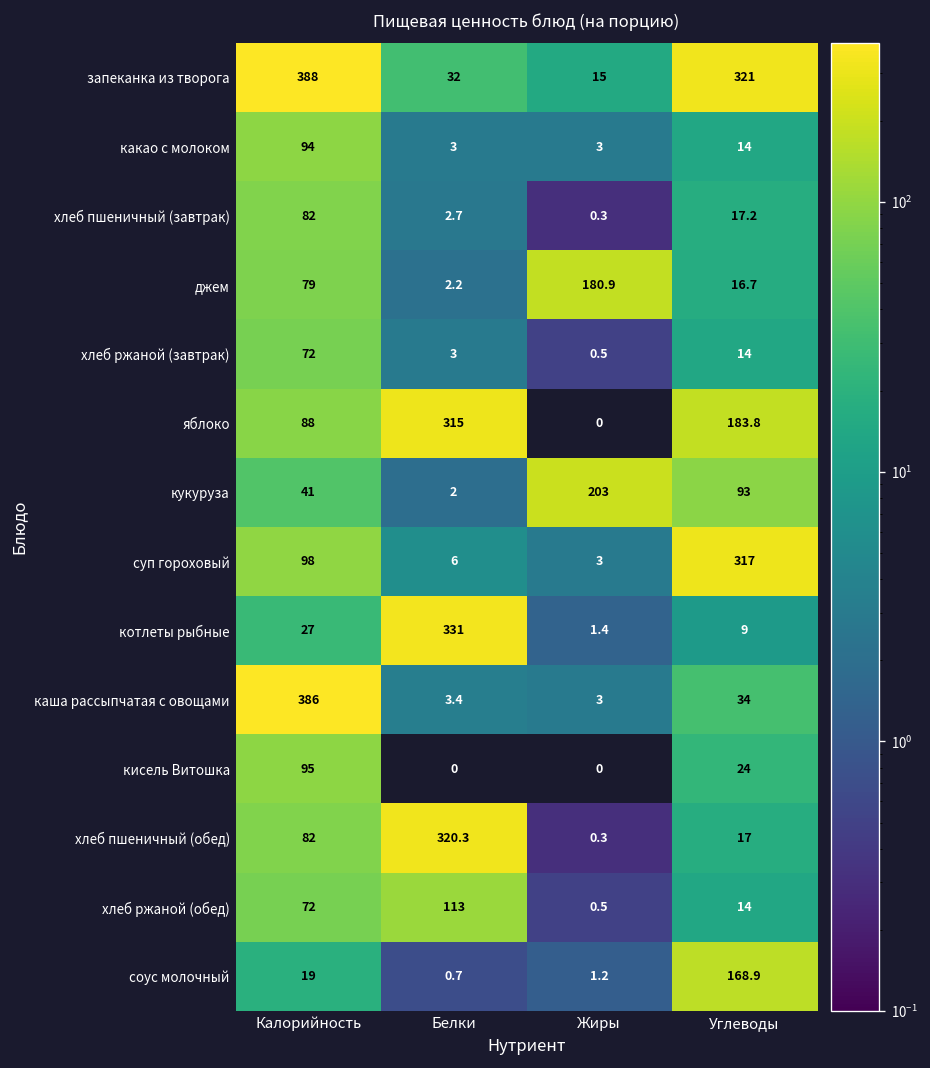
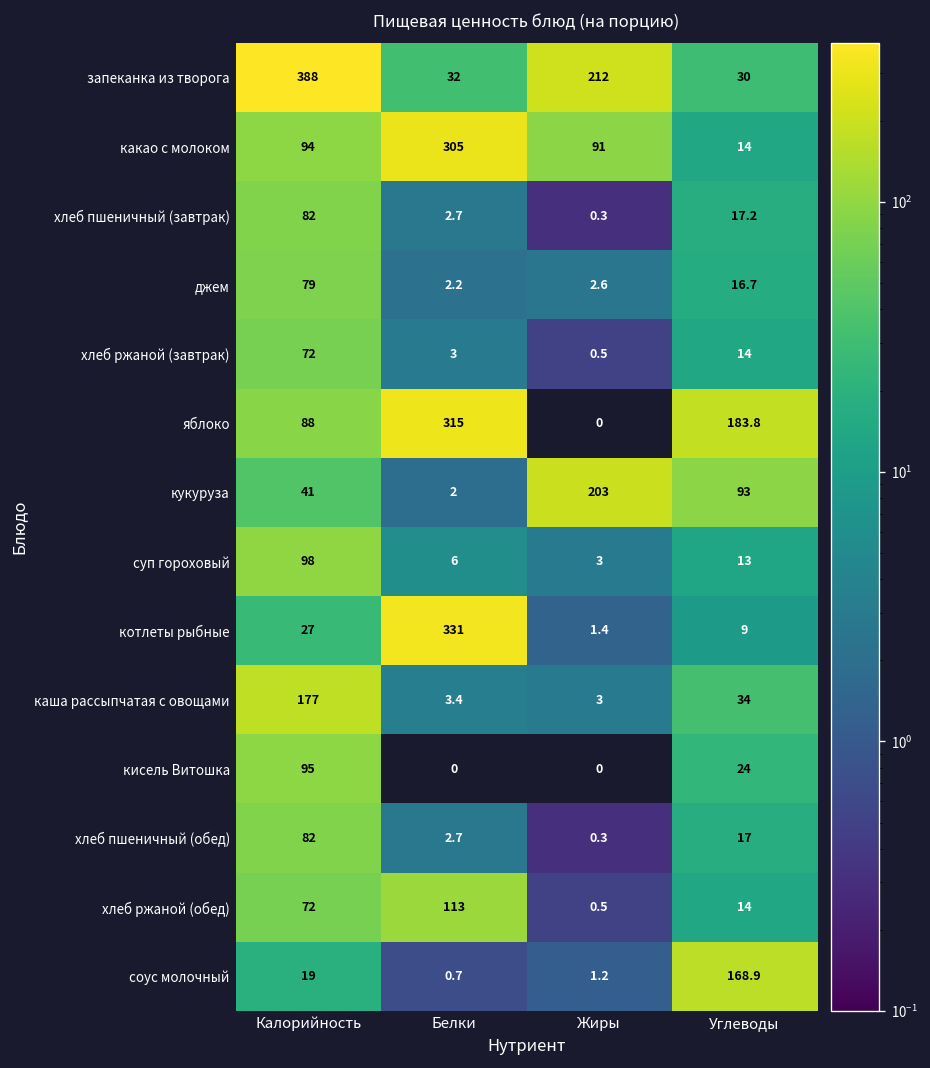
  {
    "запеканка из творога": {
      "Калорийность": 388,
      "Белки": 32,
-     "Жиры": 15,
-     "Углеводы": 321
+     "Жиры": 212,
+     "Углеводы": 30
    },
    "какао с молоком": {
      "Калорийность": 94,
-     "Белки": 3,
-     "Жиры": 3,
+     "Белки": 305,
+     "Жиры": 91,
      "Углеводы": 14
    },
    "хлеб пшеничный (завтрак)": {
      "Калорийность": 82,
      "Белки": 2.7,
      "Жиры": 0.3,
      "Углеводы": 17.2
    },
    "джем": {
      "Калорийность": 79,
      "Белки": 2.2,
-     "Жиры": 180.9,
+     "Жиры": 2.6,
      "Углеводы": 16.7
    },
    "хлеб ржаной (завтрак)": {
      "Калорийность": 72,
      "Белки": 3,
      "Жиры": 0.5,
      "Углеводы": 14
    },
    "яблоко": {
      "Калорийность": 88,
      "Белки": 315,
      "Жиры": 0,
      "Углеводы": 183.8
    },
    "кукуруза": {
      "Калорийность": 41,
      "Белки": 2,
      "Жиры": 203,
      "Углеводы": 93
    },
    "суп гороховый": {
      "Калорийность": 98,
      "Белки": 6,
      "Жиры": 3,
-     "Углеводы": 317
+     "Углеводы": 13
    },
    "котлеты рыбные": {
      "Калорийность": 27,
      "Белки": 331,
      "Жиры": 1.4,
      "Углеводы": 9
    },
    "каша рассыпчатая с овощами": {
-     "Калорийность": 386,
+     "Калорийность": 177,
      "Белки": 3.4,
      "Жиры": 3,
      "Углеводы": 34
    },
    "кисель Витошка": {
      "Калорийность": 95,
      "Белки": 0,
      "Жиры": 0,
      "Углеводы": 24
    },
    "хлеб пшеничный (обед)": {
      "Калорийность": 82,
-     "Белки": 320.3,
+     "Белки": 2.7,
      "Жиры": 0.3,
      "Углеводы": 17
    },
    "хлеб ржаной (обед)": {
      "Калорийность": 72,
      "Белки": 113,
      "Жиры": 0.5,
      "Углеводы": 14
    },
    "соус молочный": {
      "Калорийность": 19,
      "Белки": 0.7,
      "Жиры": 1.2,
      "Углеводы": 168.9
    }
  }
